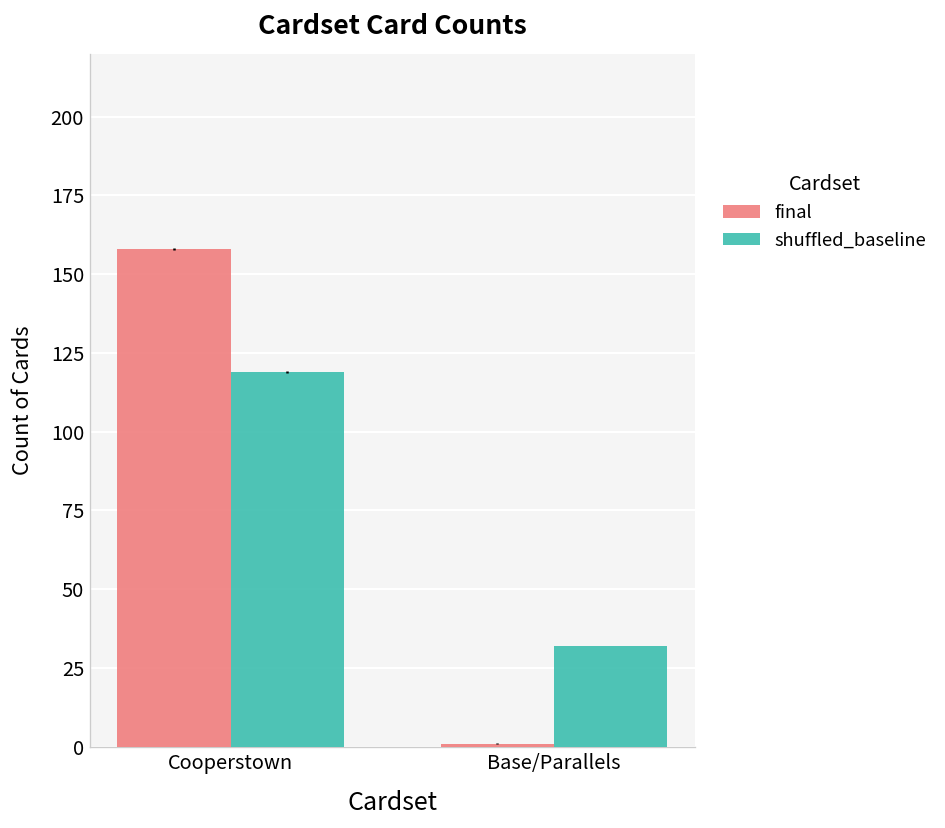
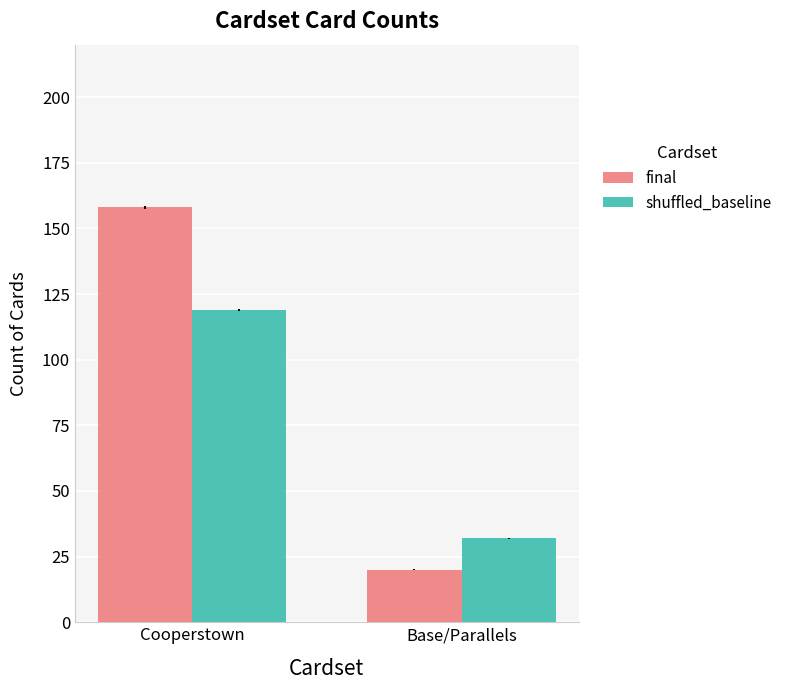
  {
    "final": {
      "Cooperstown": 158,
-     "Base/Parallels": 1
+     "Base/Parallels": 20
    },
    "shuffled_baseline": {
      "Cooperstown": 119,
      "Base/Parallels": 32
    }
  }
